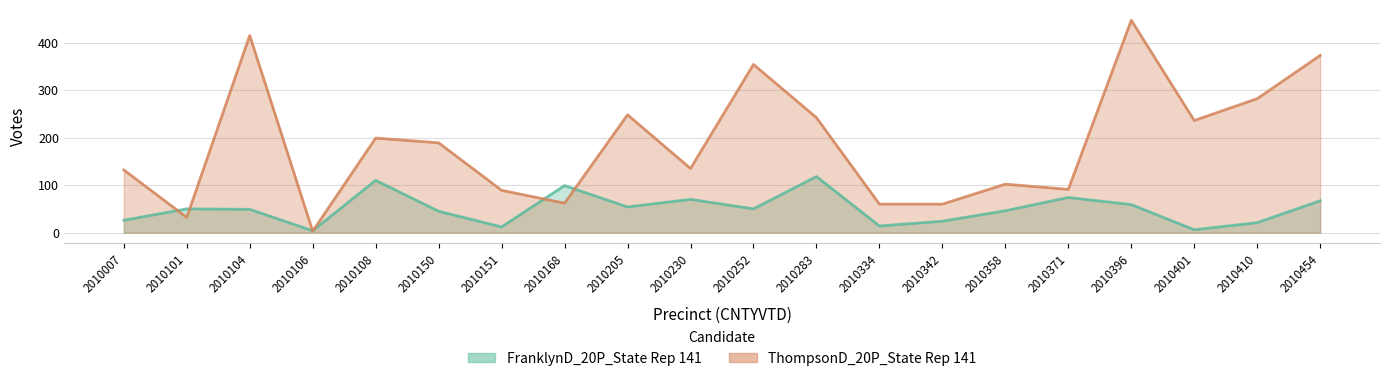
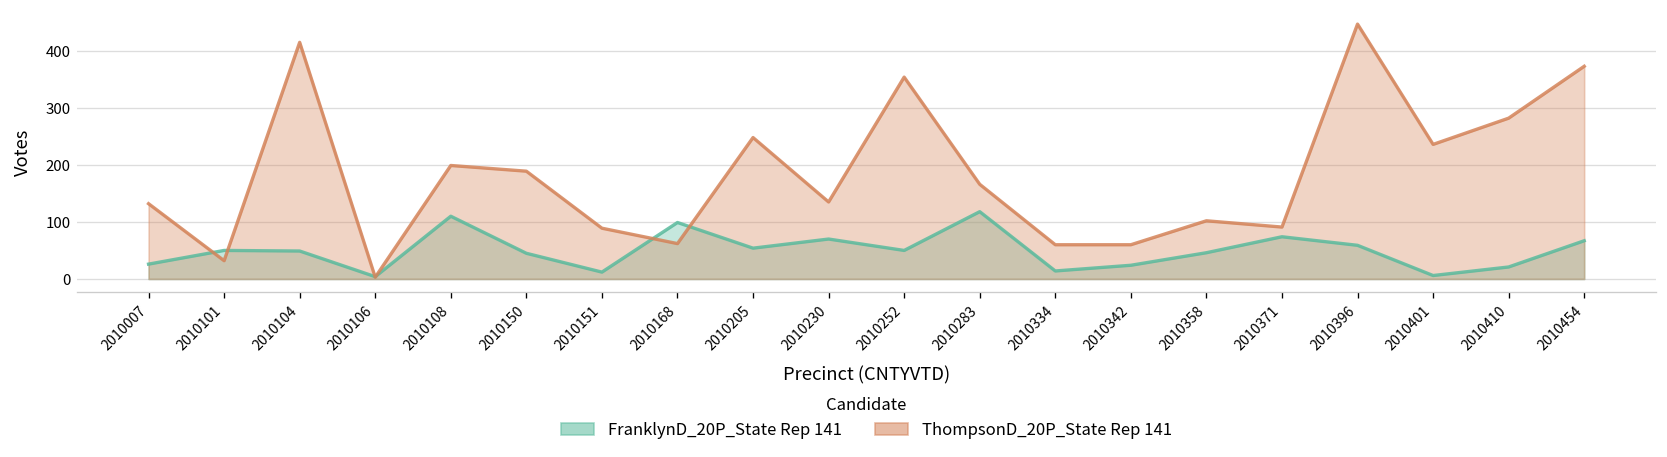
  {
    "FranklynD_20P_State Rep 141": {
      "2010007": 30,
      "2010101": 50,
      "2010104": 50,
      "2010108": 110,
      "2010150": 50,
      "2010151": 10,
      "2010168": 100,
      "2010205": 50,
      "2010230": 70,
      "2010252": 50,
      "2010283": 120,
      "2010334": 10,
      "2010342": 20,
      "2010358": 50,
      "2010371": 70,
      "2010396": 60,
      "2010401": 10,
      "2010410": 20,
      "2010454": 70
    },
    "ThompsonD_20P_State Rep 141": {
      "2010007": 130,
      "2010101": 30,
      "2010104": 420,
      "2010108": 200,
      "2010150": 190,
      "2010151": 90,
      "2010168": 60,
      "2010205": 250,
      "2010230": 140,
      "2010252": 350,
-     "2010283": 240,
+     "2010283": 170,
      "2010334": 60,
      "2010342": 60,
      "2010358": 100,
      "2010371": 90,
      "2010396": 450,
      "2010401": 240,
      "2010410": 280,
      "2010454": 370
    }
  }
